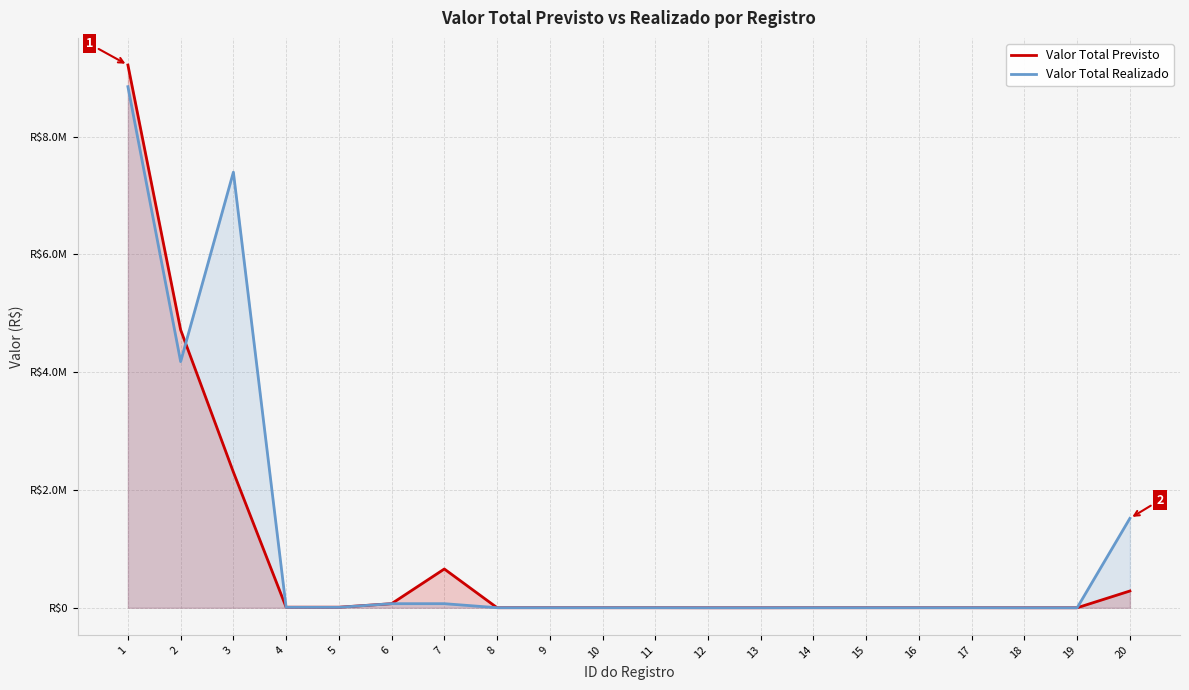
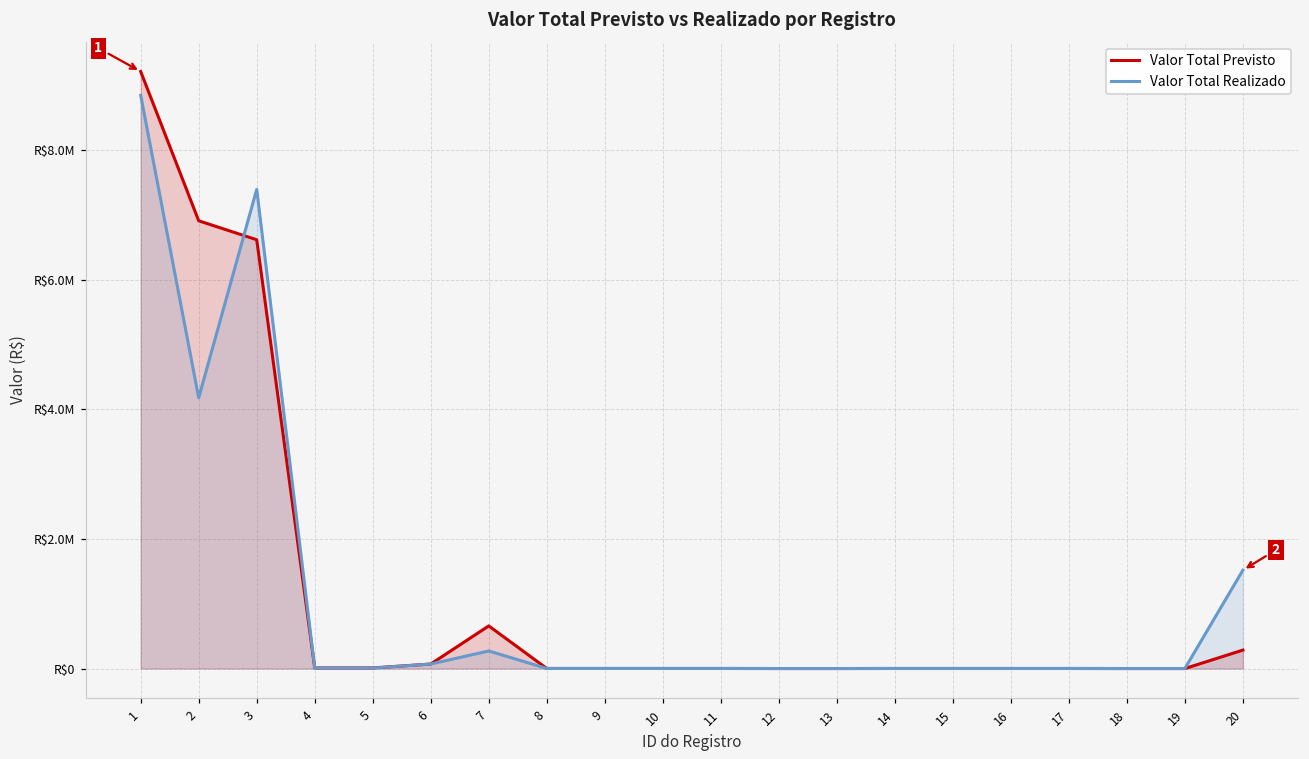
  {
    "Valor Total Previsto": {
      "1": "R$9200000",
-     "2": "R$4700000",
-     "3": "R$2300000",
+     "2": "R$6900000",
+     "3": "R$6600000",
      "7": "R$700000",
      "20": "R$300000"
    },
    "Valor Total Realizado": {
      "1": "R$8800000",
      "2": "R$4200000",
      "3": "R$7400000",
-     "7": "R$100000",
+     "7": "R$300000",
      "20": "R$1500000"
    }
  }
